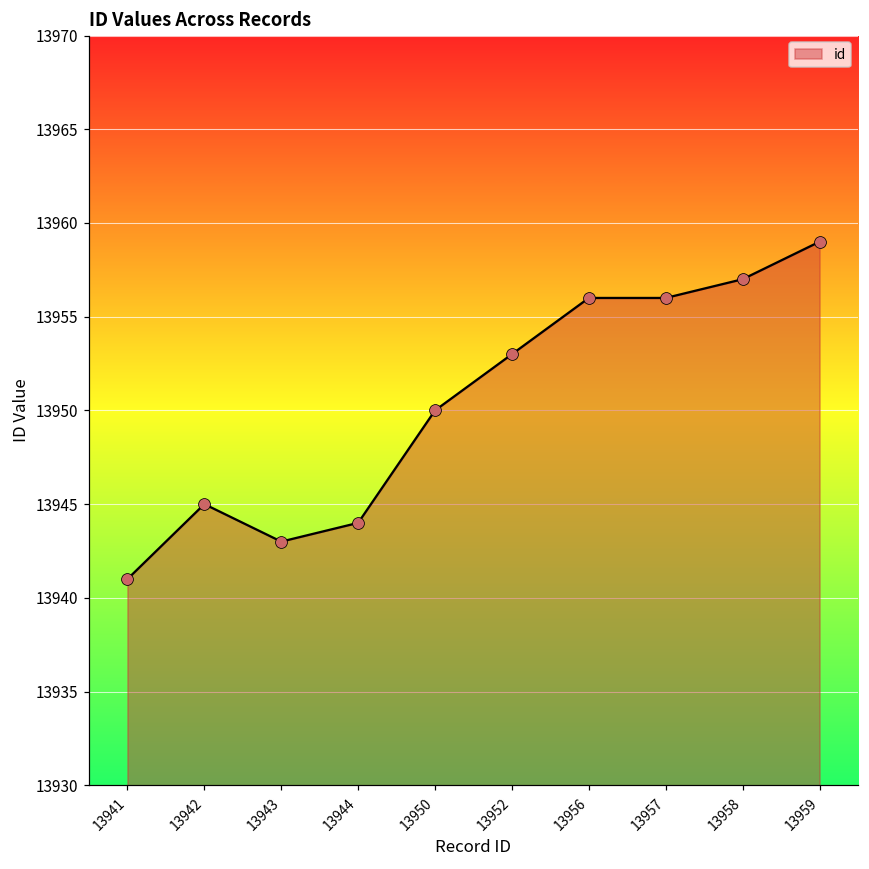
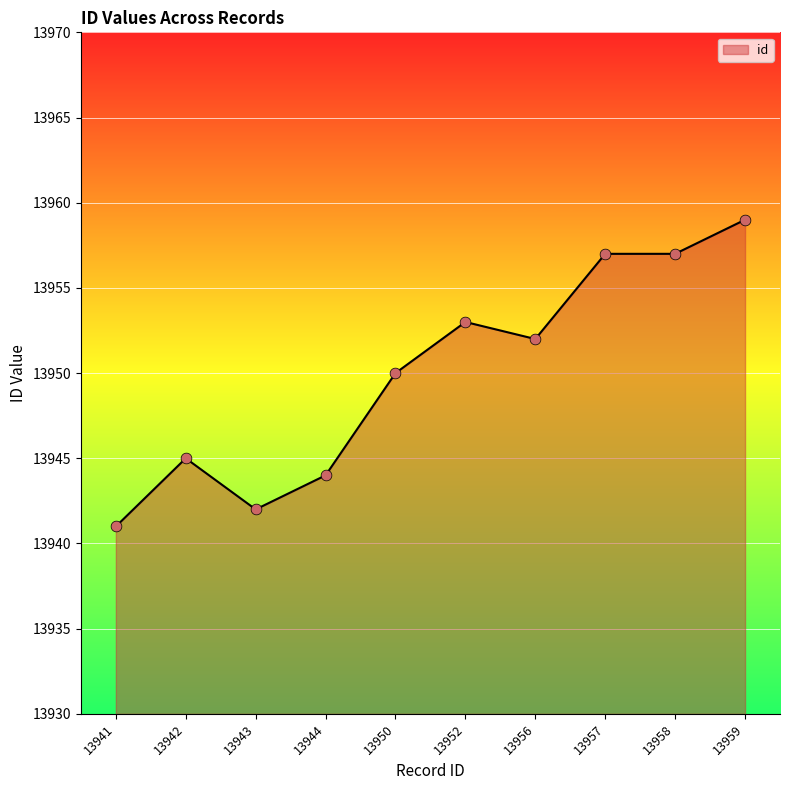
  {
    "13941": 13941,
    "13942": 13945,
-   "13943": 13943,
+   "13943": 13942,
    "13944": 13944,
    "13950": 13950,
    "13952": 13953,
-   "13956": 13956,
-   "13957": 13956,
+   "13956": 13952,
+   "13957": 13957,
    "13958": 13957,
    "13959": 13959
  }
